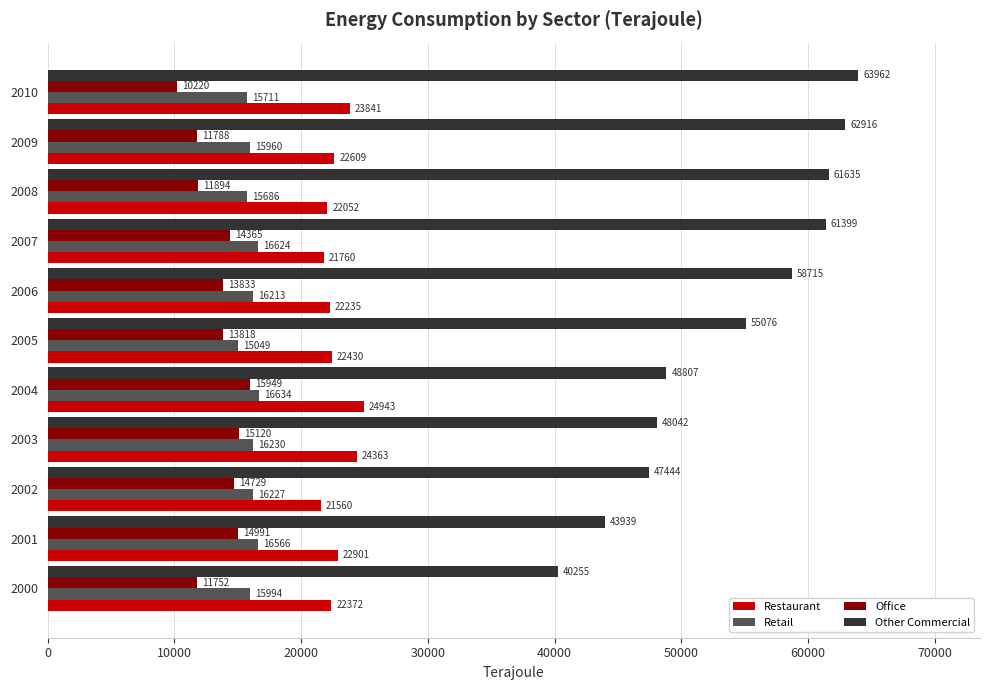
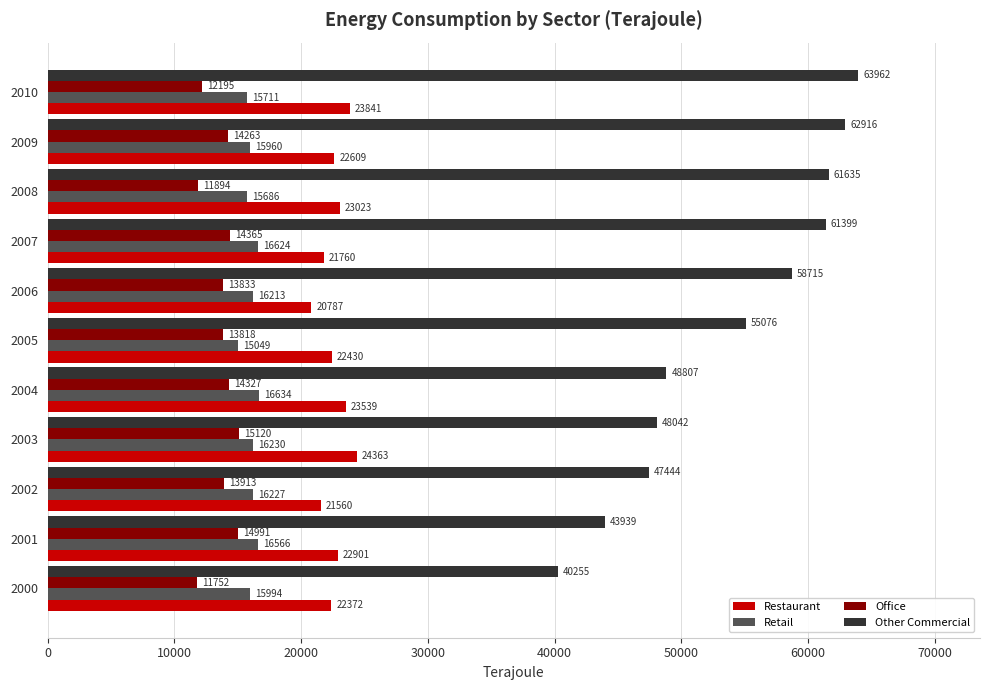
  {
    "Restaurant": {
      "2010": 23841,
      "2009": 22609,
-     "2008": 22052,
+     "2008": 23023,
      "2007": 21760,
-     "2006": 22235,
+     "2006": 20787,
      "2005": 22430,
-     "2004": 24943,
+     "2004": 23539,
      "2003": 24363,
      "2002": 21560,
      "2001": 22901,
      "2000": 22372
    },
    "Office": {
-     "2010": 10220,
-     "2009": 11788,
+     "2010": 12195,
+     "2009": 14263,
      "2008": 11894,
      "2007": 14365,
      "2006": 13833,
      "2005": 13818,
-     "2004": 15949,
+     "2004": 14327,
      "2003": 15120,
-     "2002": 14729,
+     "2002": 13913,
      "2001": 14991,
      "2000": 11752
    }
  }
